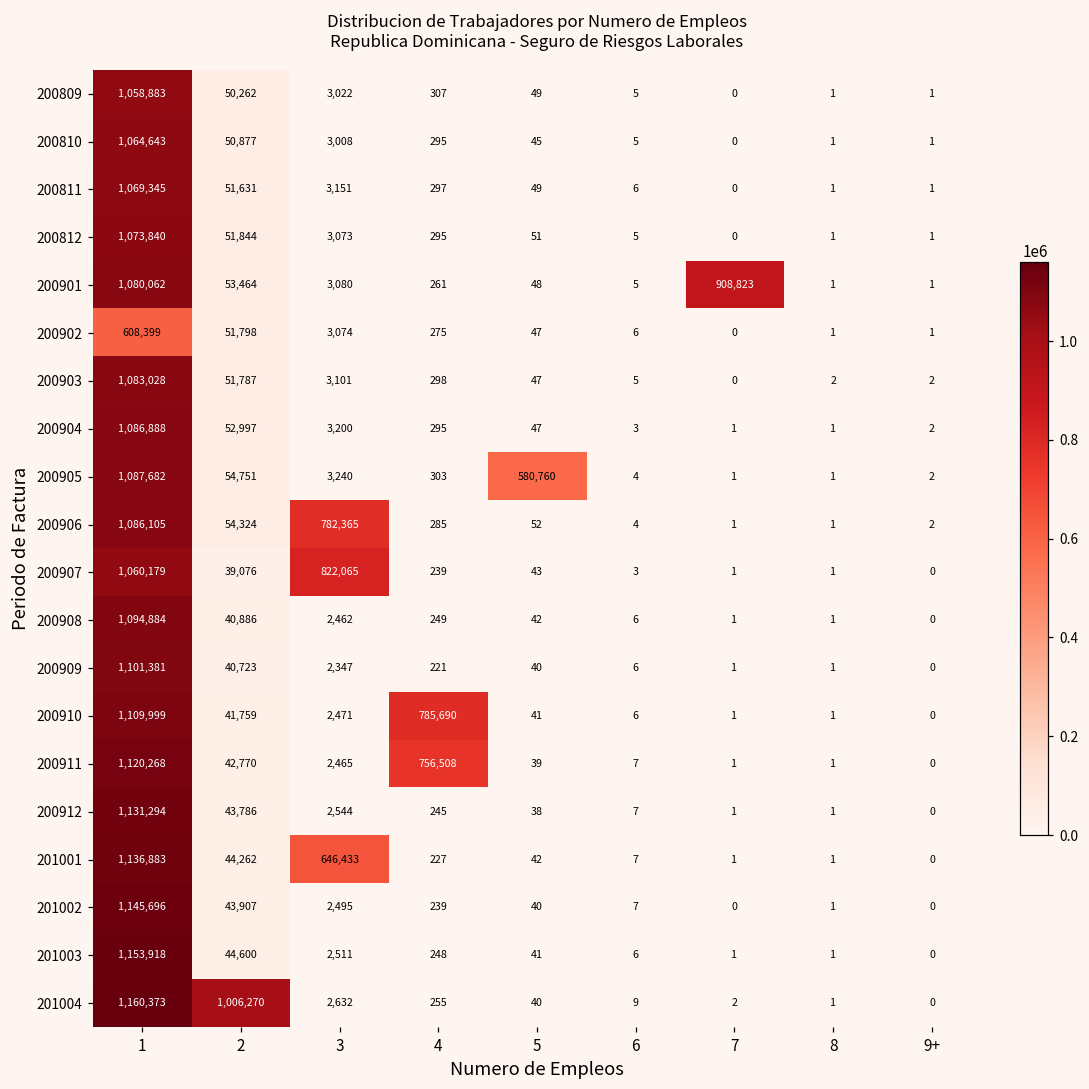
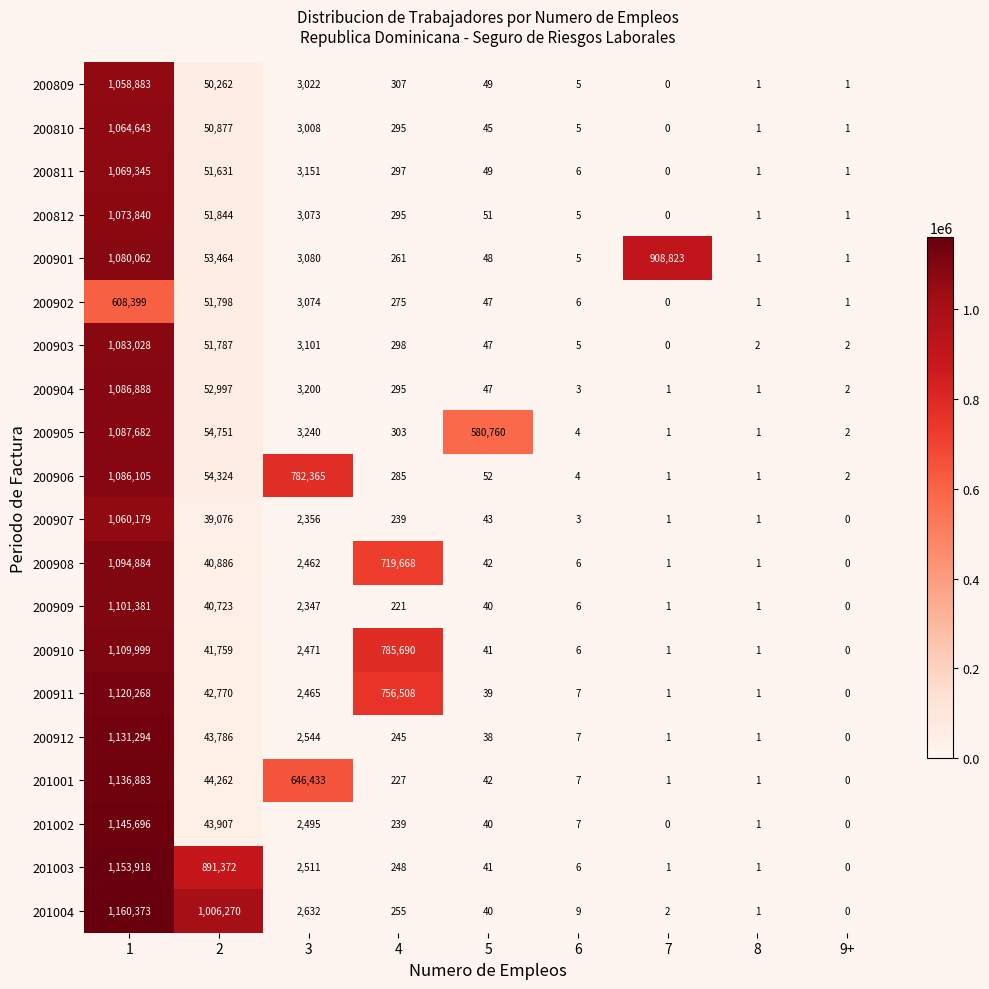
  {
    "200809": {
      "1": "1,058,883",
      "2": "50,262",
      "3": "3,022",
      "4": "307",
      "5": "49",
      "6": "5",
      "7": "0",
      "8": "1",
      "9+": "1"
    },
    "200810": {
      "1": "1,064,643",
      "2": "50,877",
      "3": "3,008",
      "4": "295",
      "5": "45",
      "6": "5",
      "7": "0",
      "8": "1",
      "9+": "1"
    },
    "200811": {
      "1": "1,069,345",
      "2": "51,631",
      "3": "3,151",
      "4": "297",
      "5": "49",
      "6": "6",
      "7": "0",
      "8": "1",
      "9+": "1"
    },
    "200812": {
      "1": "1,073,840",
      "2": "51,844",
      "3": "3,073",
      "4": "295",
      "5": "51",
      "6": "5",
      "7": "0",
      "8": "1",
      "9+": "1"
    },
    "200901": {
      "1": "1,080,062",
      "2": "53,464",
      "3": "3,080",
      "4": "261",
      "5": "48",
      "6": "5",
      "7": "908,823",
      "8": "1",
      "9+": "1"
    },
    "200902": {
      "1": "608,399",
      "2": "51,798",
      "3": "3,074",
      "4": "275",
      "5": "47",
      "6": "6",
      "7": "0",
      "8": "1",
      "9+": "1"
    },
    "200903": {
      "1": "1,083,028",
      "2": "51,787",
      "3": "3,101",
      "4": "298",
      "5": "47",
      "6": "5",
      "7": "0",
      "8": "2",
      "9+": "2"
    },
    "200904": {
      "1": "1,086,888",
      "2": "52,997",
      "3": "3,200",
      "4": "295",
      "5": "47",
      "6": "3",
      "7": "1",
      "8": "1",
      "9+": "2"
    },
    "200905": {
      "1": "1,087,682",
      "2": "54,751",
      "3": "3,240",
      "4": "303",
      "5": "580,760",
      "6": "4",
      "7": "1",
      "8": "1",
      "9+": "2"
    },
    "200906": {
      "1": "1,086,105",
      "2": "54,324",
      "3": "782,365",
      "4": "285",
      "5": "52",
      "6": "4",
      "7": "1",
      "8": "1",
      "9+": "2"
    },
    "200907": {
      "1": "1,060,179",
      "2": "39,076",
-     "3": "822,065",
+     "3": "2,356",
      "4": "239",
      "5": "43",
      "6": "3",
      "7": "1",
      "8": "1",
      "9+": "0"
    },
    "200908": {
      "1": "1,094,884",
      "2": "40,886",
      "3": "2,462",
-     "4": "249",
+     "4": "719,668",
      "5": "42",
      "6": "6",
      "7": "1",
      "8": "1",
      "9+": "0"
    },
    "200909": {
      "1": "1,101,381",
      "2": "40,723",
      "3": "2,347",
      "4": "221",
      "5": "40",
      "6": "6",
      "7": "1",
      "8": "1",
      "9+": "0"
    },
    "200910": {
      "1": "1,109,999",
      "2": "41,759",
      "3": "2,471",
      "4": "785,690",
      "5": "41",
      "6": "6",
      "7": "1",
      "8": "1",
      "9+": "0"
    },
    "200911": {
      "1": "1,120,268",
      "2": "42,770",
      "3": "2,465",
      "4": "756,508",
      "5": "39",
      "6": "7",
      "7": "1",
      "8": "1",
      "9+": "0"
    },
    "200912": {
      "1": "1,131,294",
      "2": "43,786",
      "3": "2,544",
      "4": "245",
      "5": "38",
      "6": "7",
      "7": "1",
      "8": "1",
      "9+": "0"
    },
    "201001": {
      "1": "1,136,883",
      "2": "44,262",
      "3": "646,433",
      "4": "227",
      "5": "42",
      "6": "7",
      "7": "1",
      "8": "1",
      "9+": "0"
    },
    "201002": {
      "1": "1,145,696",
      "2": "43,907",
      "3": "2,495",
      "4": "239",
      "5": "40",
      "6": "7",
      "7": "0",
      "8": "1",
      "9+": "0"
    },
    "201003": {
      "1": "1,153,918",
-     "2": "44,600",
+     "2": "891,372",
      "3": "2,511",
      "4": "248",
      "5": "41",
      "6": "6",
      "7": "1",
      "8": "1",
      "9+": "0"
    },
    "201004": {
      "1": "1,160,373",
      "2": "1,006,270",
      "3": "2,632",
      "4": "255",
      "5": "40",
      "6": "9",
      "7": "2",
      "8": "1",
      "9+": "0"
    }
  }
